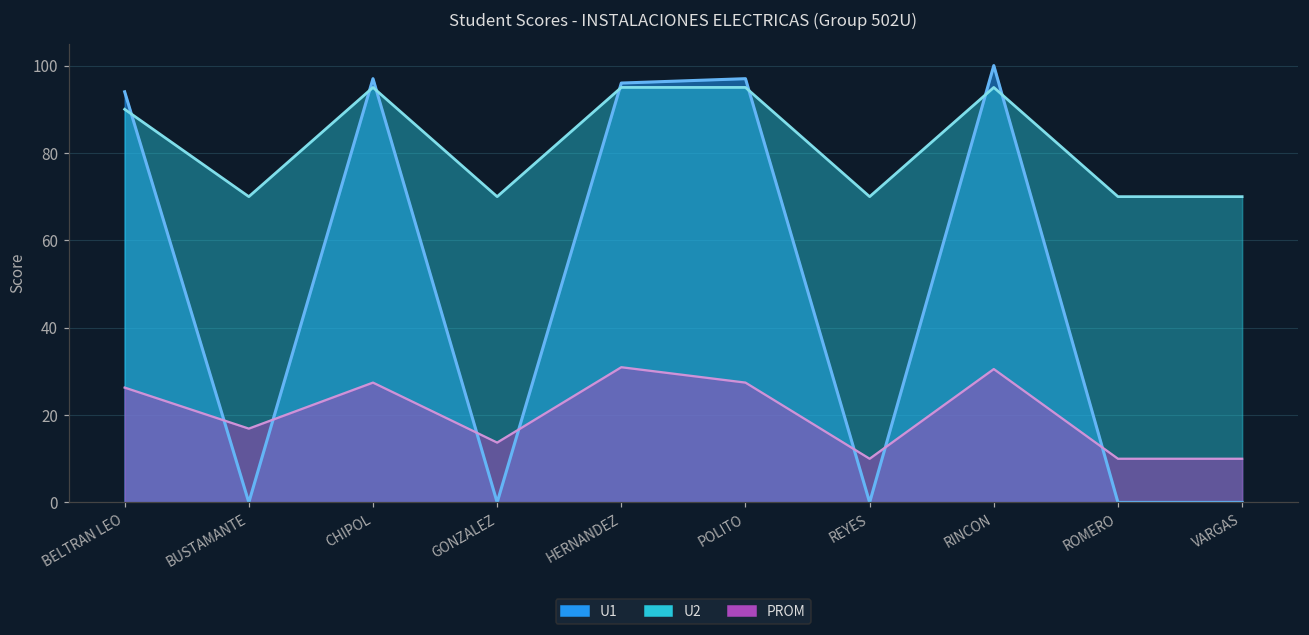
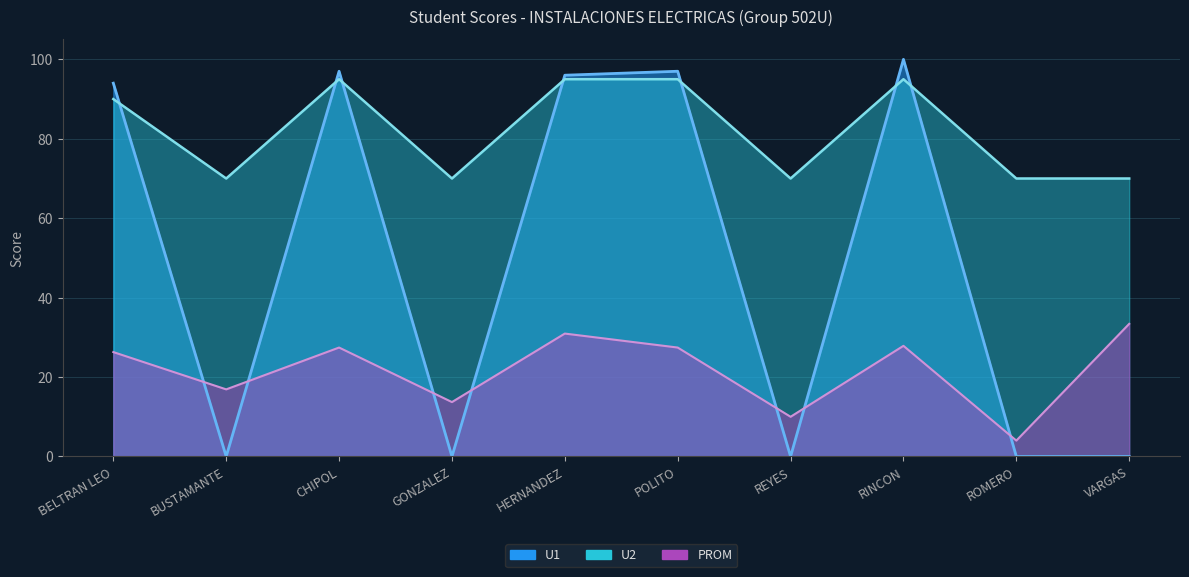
  {
    "PROM": {
      "BELTRAN LEO": 26,
      "BUSTAMANTE": 17,
      "CHIPOL": 27,
      "GONZALEZ": 14,
      "HERNANDEZ": 31,
      "POLITO": 27,
      "REYES": 10,
-     "RINCON": 31,
-     "ROMERO": 10,
-     "VARGAS": 10
+     "RINCON": 28,
+     "ROMERO": 4,
+     "VARGAS": 33
    }
  }
